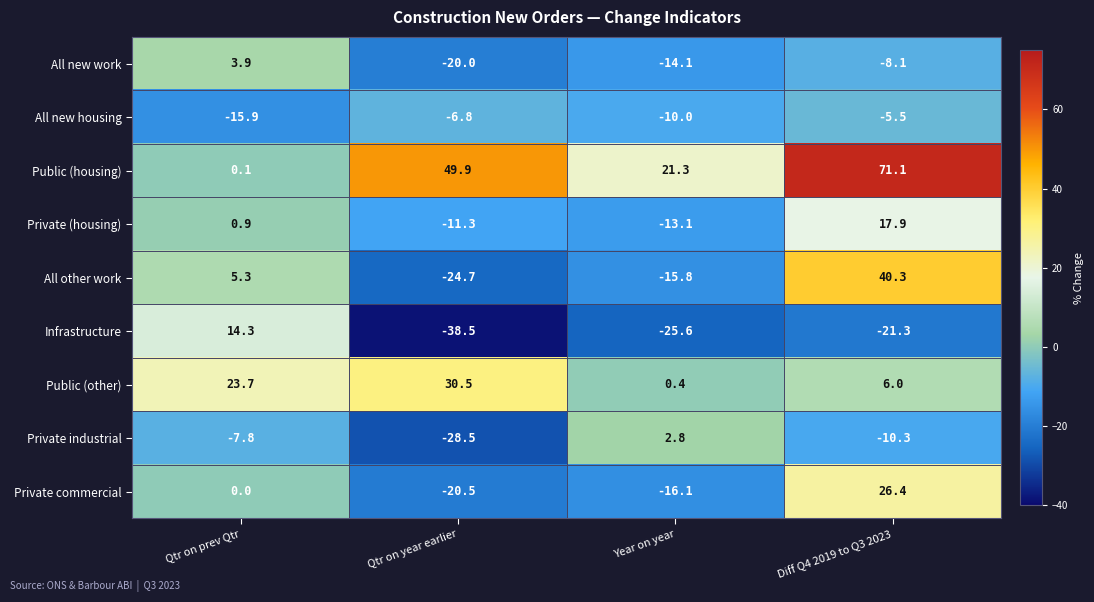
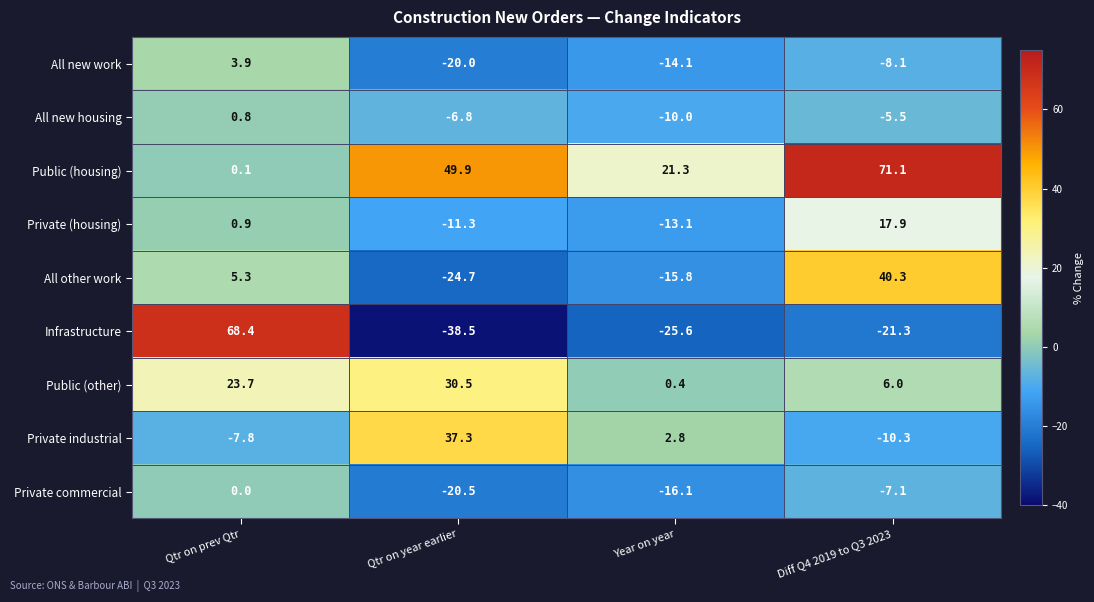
  {
    "All new work": {
      "Qtr on prev Qtr": 3.9,
      "Qtr on year earlier": -20.0,
      "Year on year": -14.1,
      "Diff Q4 2019 to Q3 2023": -8.1
    },
    "All new housing": {
-     "Qtr on prev Qtr": -15.9,
+     "Qtr on prev Qtr": 0.8,
      "Qtr on year earlier": -6.8,
      "Year on year": -10.0,
      "Diff Q4 2019 to Q3 2023": -5.5
    },
    "Public (housing)": {
      "Qtr on prev Qtr": 0.1,
      "Qtr on year earlier": 49.9,
      "Year on year": 21.3,
      "Diff Q4 2019 to Q3 2023": 71.1
    },
    "Private (housing)": {
      "Qtr on prev Qtr": 0.9,
      "Qtr on year earlier": -11.3,
      "Year on year": -13.1,
      "Diff Q4 2019 to Q3 2023": 17.9
    },
    "All other work": {
      "Qtr on prev Qtr": 5.3,
      "Qtr on year earlier": -24.7,
      "Year on year": -15.8,
      "Diff Q4 2019 to Q3 2023": 40.3
    },
    "Infrastructure": {
-     "Qtr on prev Qtr": 14.3,
+     "Qtr on prev Qtr": 68.4,
      "Qtr on year earlier": -38.5,
      "Year on year": -25.6,
      "Diff Q4 2019 to Q3 2023": -21.3
    },
    "Public (other)": {
      "Qtr on prev Qtr": 23.7,
      "Qtr on year earlier": 30.5,
      "Year on year": 0.4,
      "Diff Q4 2019 to Q3 2023": 6.0
    },
    "Private industrial": {
      "Qtr on prev Qtr": -7.8,
-     "Qtr on year earlier": -28.5,
+     "Qtr on year earlier": 37.3,
      "Year on year": 2.8,
      "Diff Q4 2019 to Q3 2023": -10.3
    },
    "Private commercial": {
      "Qtr on prev Qtr": 0.0,
      "Qtr on year earlier": -20.5,
      "Year on year": -16.1,
-     "Diff Q4 2019 to Q3 2023": 26.4
+     "Diff Q4 2019 to Q3 2023": -7.1
    }
  }
